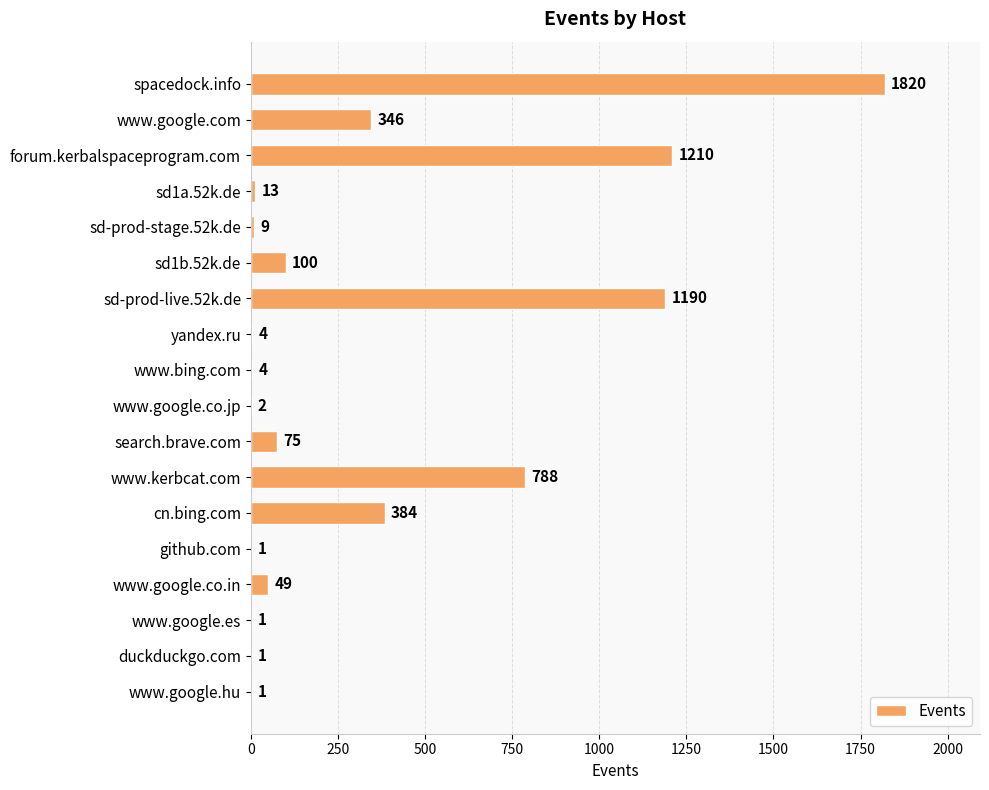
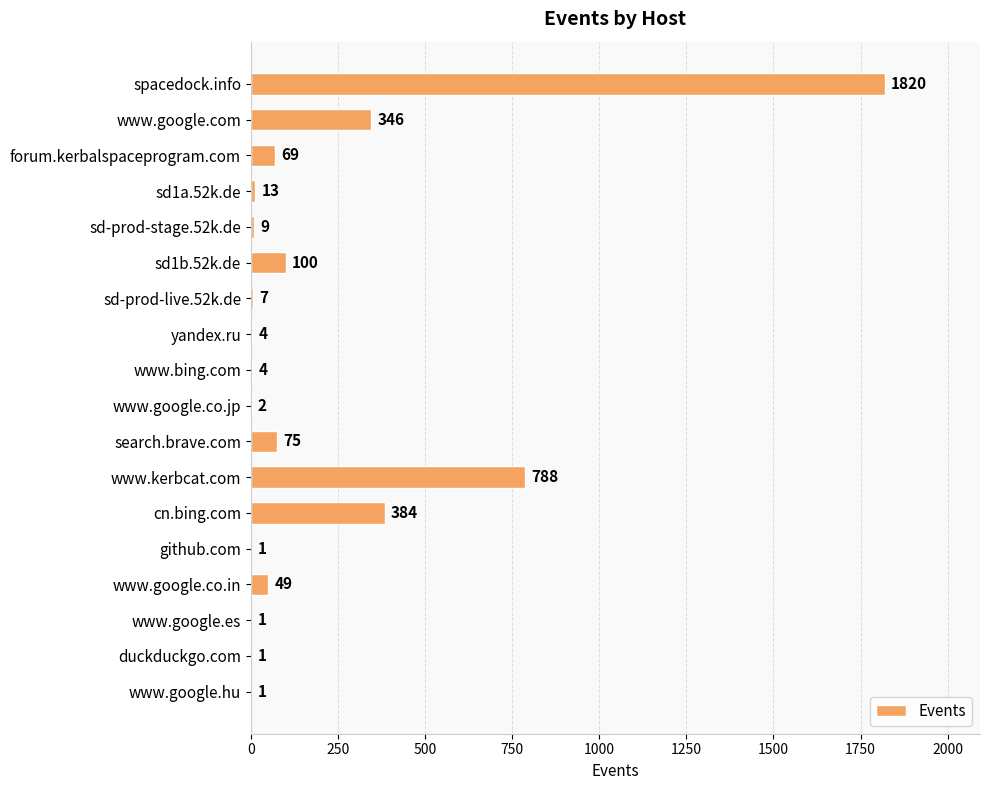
  {
    "spacedock.info": 1820,
    "www.google.com": 346,
-   "forum.kerbalspaceprogram.com": 1210,
+   "forum.kerbalspaceprogram.com": 69,
    "sd1a.52k.de": 13,
    "sd-prod-stage.52k.de": 9,
    "sd1b.52k.de": 100,
-   "sd-prod-live.52k.de": 1190,
+   "sd-prod-live.52k.de": 7,
    "yandex.ru": 4,
    "www.bing.com": 4,
    "www.google.co.jp": 2,
    "search.brave.com": 75,
    "www.kerbcat.com": 788,
    "cn.bing.com": 384,
    "github.com": 1,
    "www.google.co.in": 49,
    "www.google.es": 1,
    "duckduckgo.com": 1,
    "www.google.hu": 1
  }
